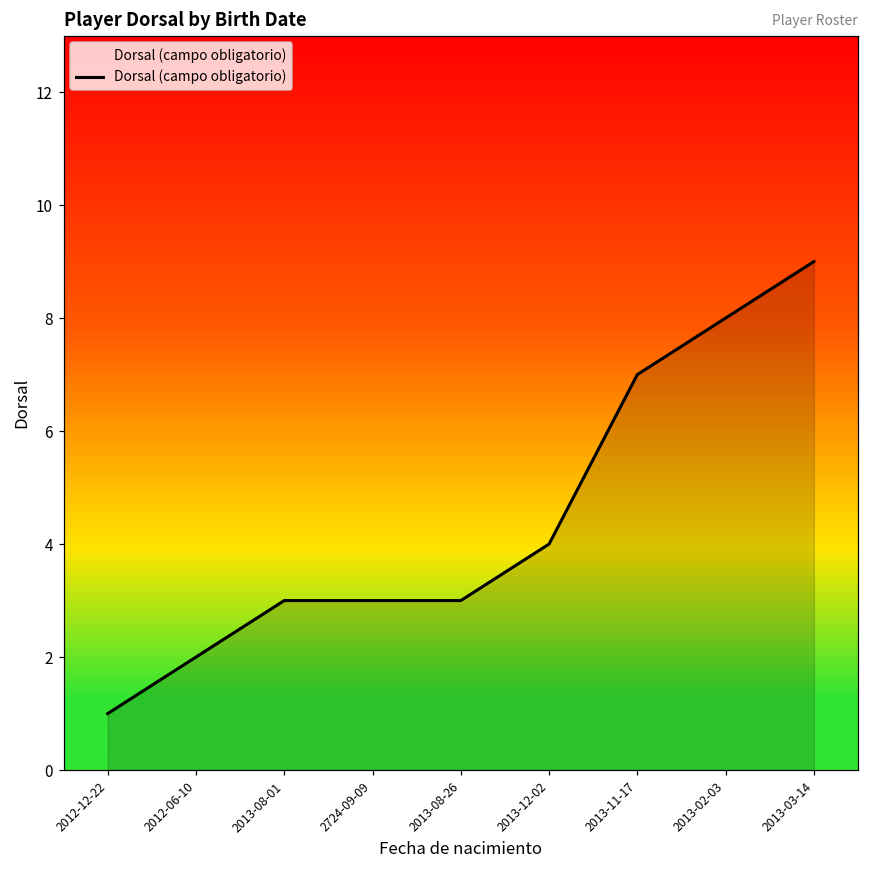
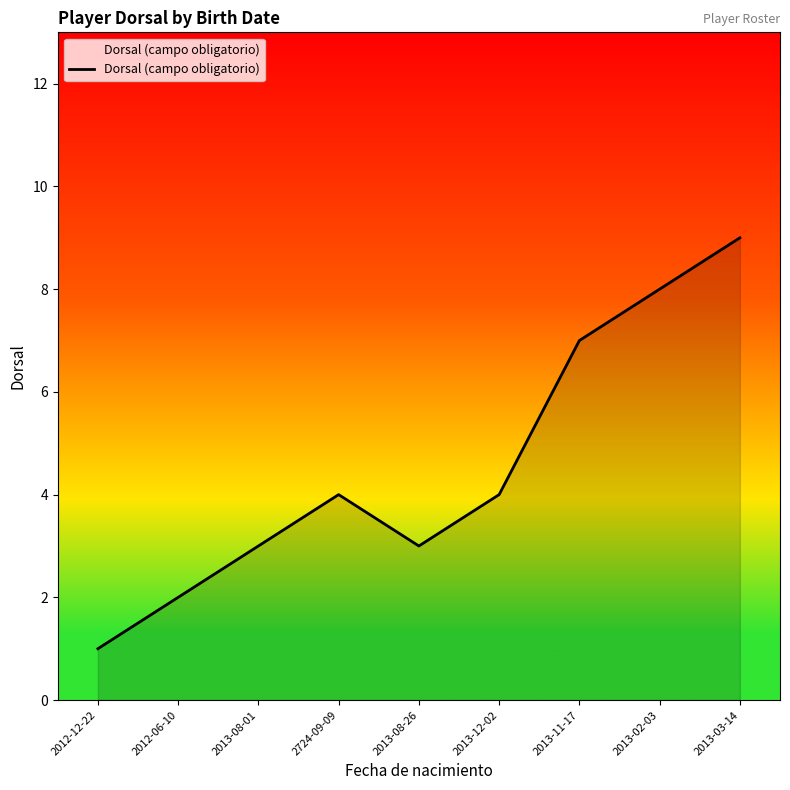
  {
    "2012-12-22": 1,
    "2012-06-10": 2,
    "2013-08-01": 3,
-   "2724-09-09": 3,
+   "2724-09-09": 4,
    "2013-08-26": 3,
    "2013-12-02": 4,
    "2013-11-17": 7,
    "2013-02-03": 8,
    "2013-03-14": 9
  }
